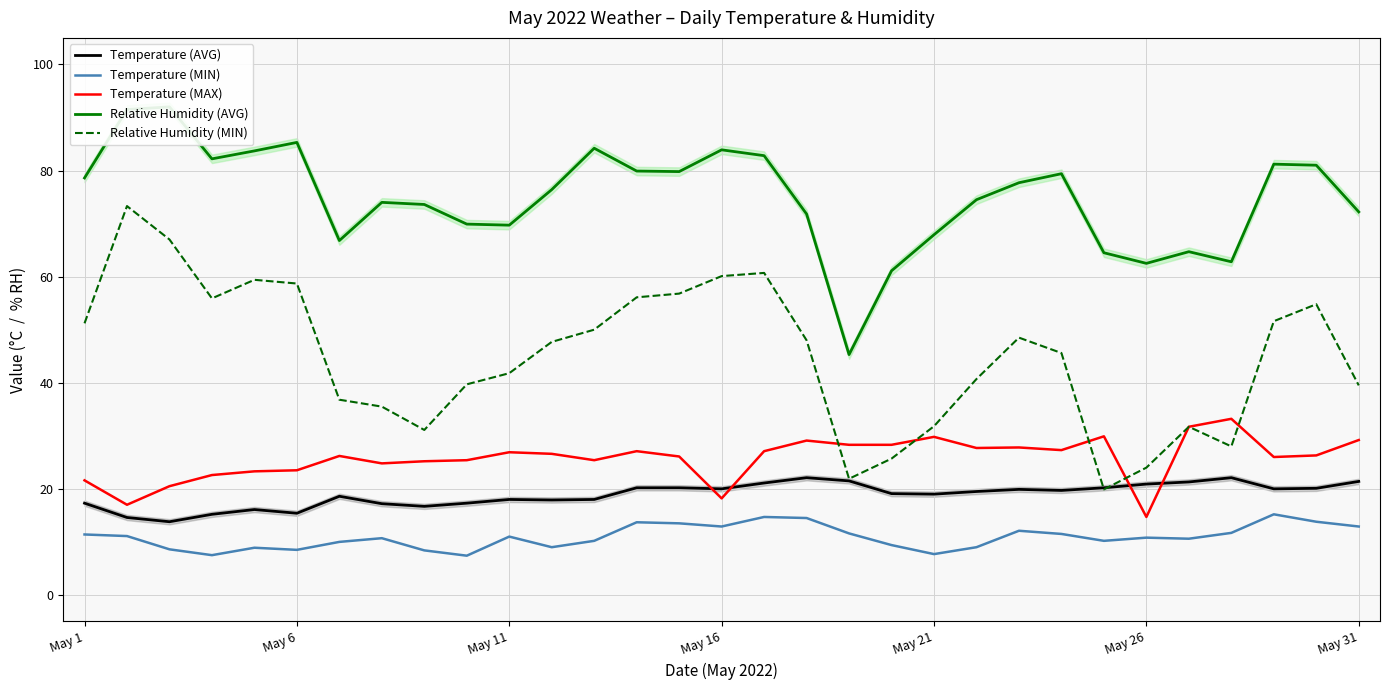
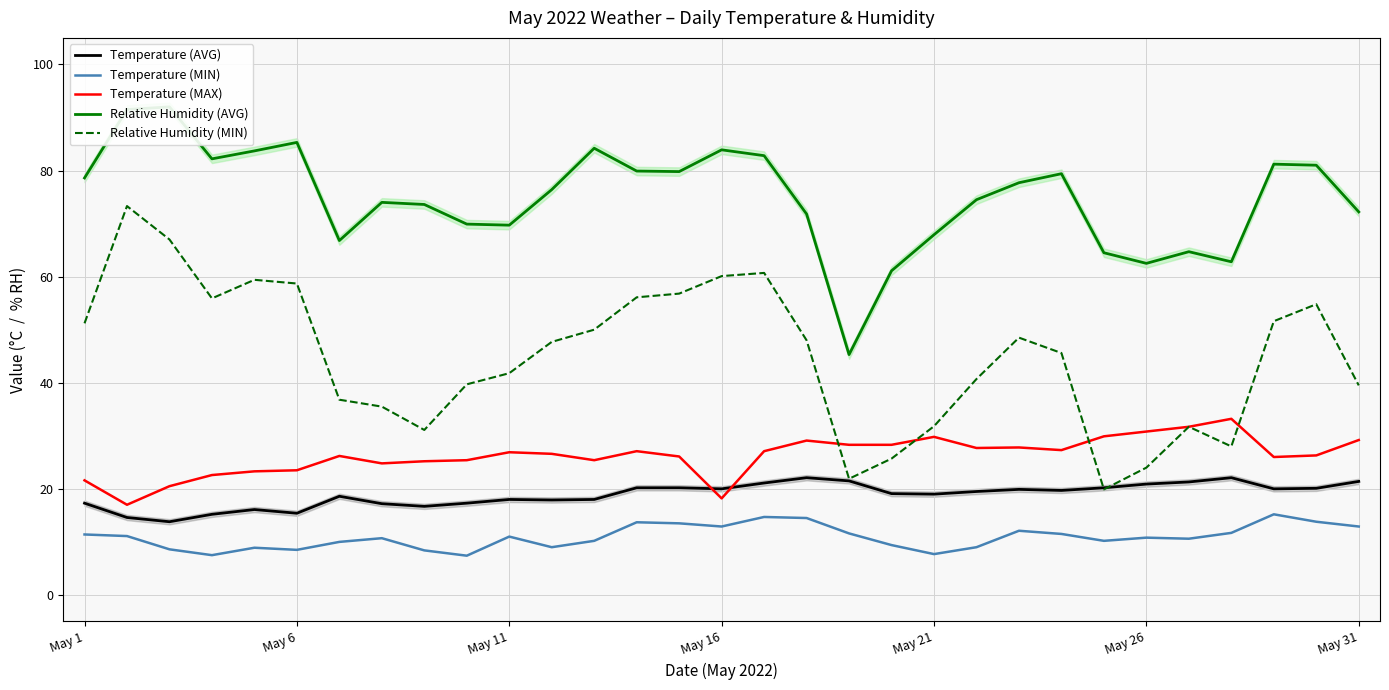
  {
    "Temperature (AVG)": {
      "May 1": 17,
      "May 6": 15,
      "May 11": 18,
      "May 16": 20,
      "May 21": 19,
      "May 26": 21,
      "May 31": 21
    },
    "Temperature (MIN)": {
      "May 1": 11,
      "May 6": 9,
      "May 11": 11,
      "May 16": 13,
      "May 21": 8,
      "May 26": 11,
      "May 31": 13
    },
    "Temperature (MAX)": {
      "May 1": 22,
      "May 6": 24,
      "May 11": 27,
      "May 16": 18,
      "May 21": 30,
-     "May 26": 15,
+     "May 26": 31,
      "May 31": 29
    }
  }
